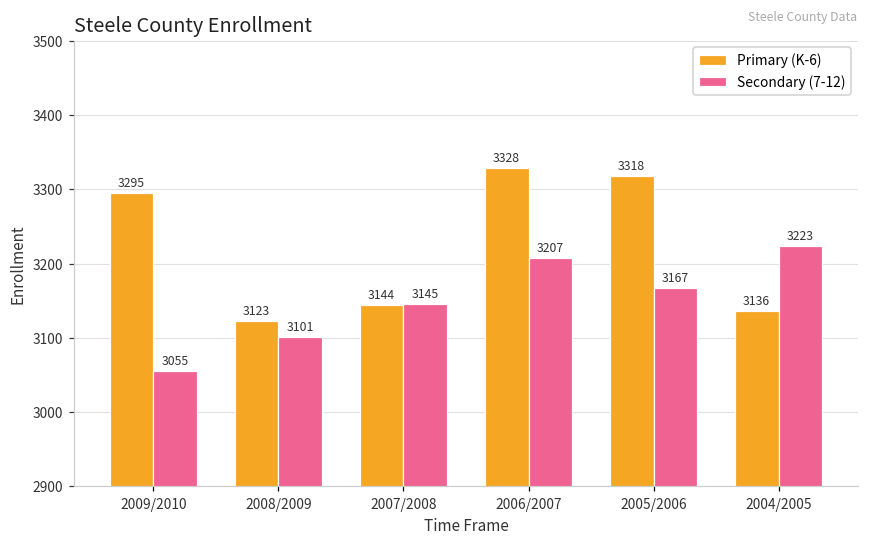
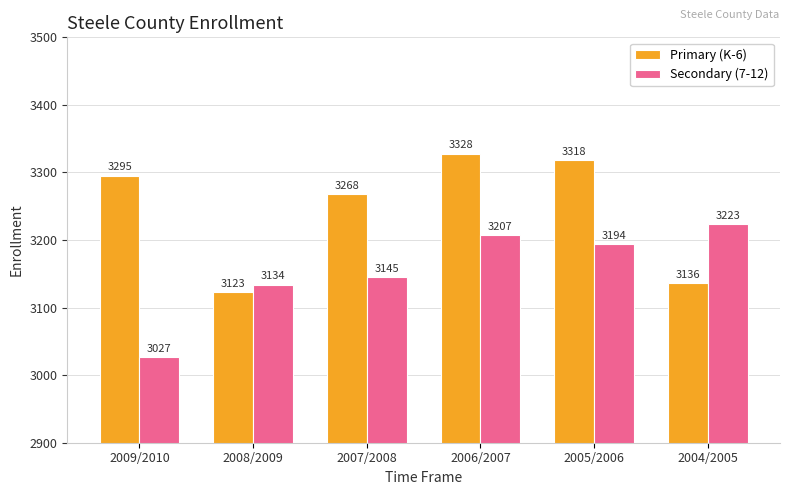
  {
    "Primary (K-6)": {
      "2009/2010": 3295,
      "2008/2009": 3123,
-     "2007/2008": 3144,
+     "2007/2008": 3268,
      "2006/2007": 3328,
      "2005/2006": 3318,
      "2004/2005": 3136
    },
    "Secondary (7-12)": {
-     "2009/2010": 3055,
-     "2008/2009": 3101,
+     "2009/2010": 3027,
+     "2008/2009": 3134,
      "2007/2008": 3145,
      "2006/2007": 3207,
-     "2005/2006": 3167,
+     "2005/2006": 3194,
      "2004/2005": 3223
    }
  }
